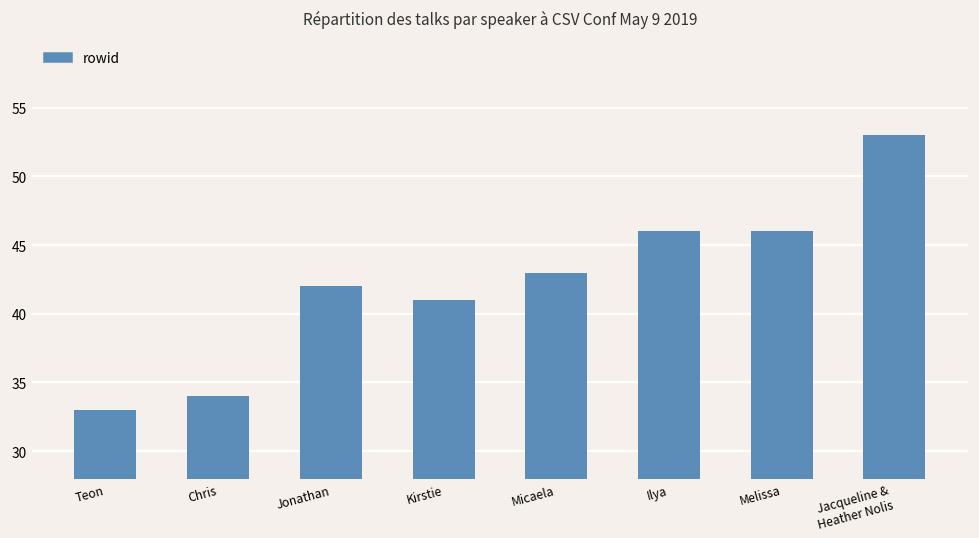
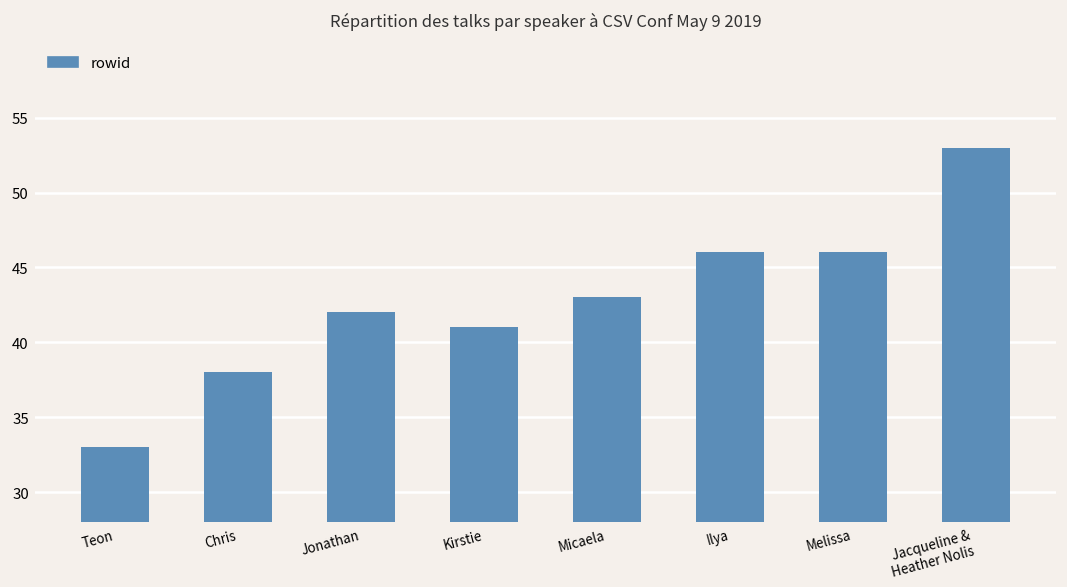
  {
    "Teon": 33,
-   "Chris": 34,
+   "Chris": 38,
    "Jonathan": 42,
    "Kirstie": 41,
    "Micaela": 43,
    "Ilya": 46,
    "Melissa": 46,
    "Jacqueline & Heather Nolis": 53
  }
